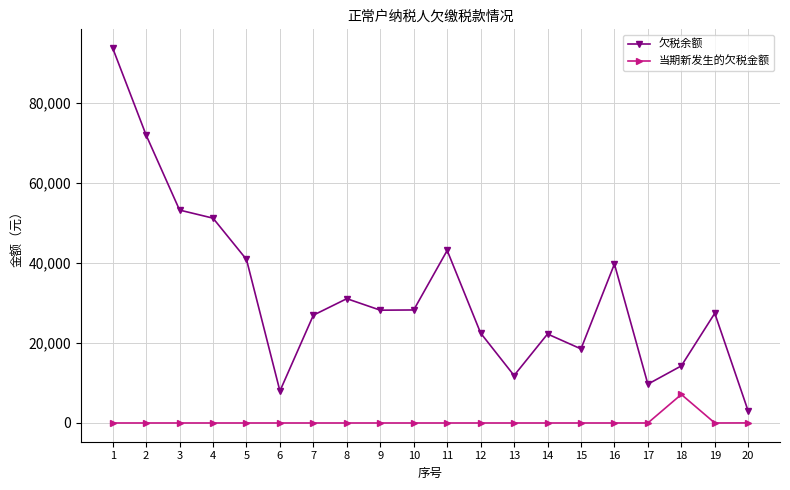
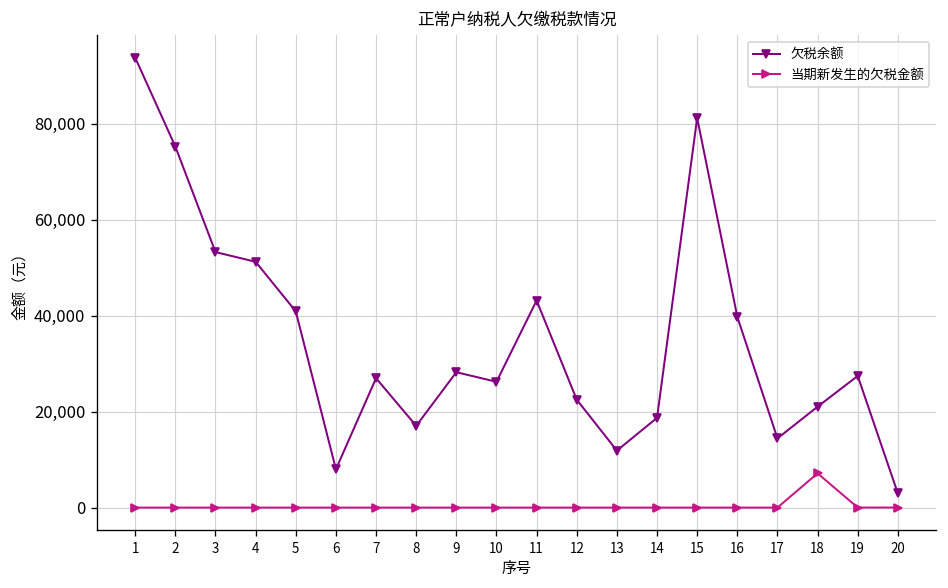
  {
    "欠税余额": {
      "1": "94,000",
-     "2": "72,000",
+     "2": "75,000",
      "3": "53,000",
      "4": "51,000",
      "5": "41,000",
      "6": "8,000",
      "7": "27,000",
-     "8": "31,000",
+     "8": "17,000",
      "9": "28,000",
-     "10": "28,000",
+     "10": "26,000",
      "11": "43,000",
      "12": "22,000",
      "13": "12,000",
-     "14": "22,000",
-     "15": "19,000",
+     "14": "19,000",
+     "15": "81,000",
      "16": "40,000",
-     "17": "10,000",
-     "18": "14,000",
+     "17": "14,000",
+     "18": "21,000",
      "19": "27,000",
      "20": "3,000"
    },
    "当期新发生的欠税金额": {
      "1": "0",
      "2": "0",
      "3": "0",
      "4": "0",
      "5": "0",
      "6": "0",
      "7": "0",
      "8": "0",
      "9": "0",
      "10": "0",
      "11": "0",
      "12": "0",
      "13": "0",
      "14": "0",
      "15": "0",
      "16": "0",
      "17": "0",
      "18": "7,000",
      "19": "0",
      "20": "0"
    }
  }
